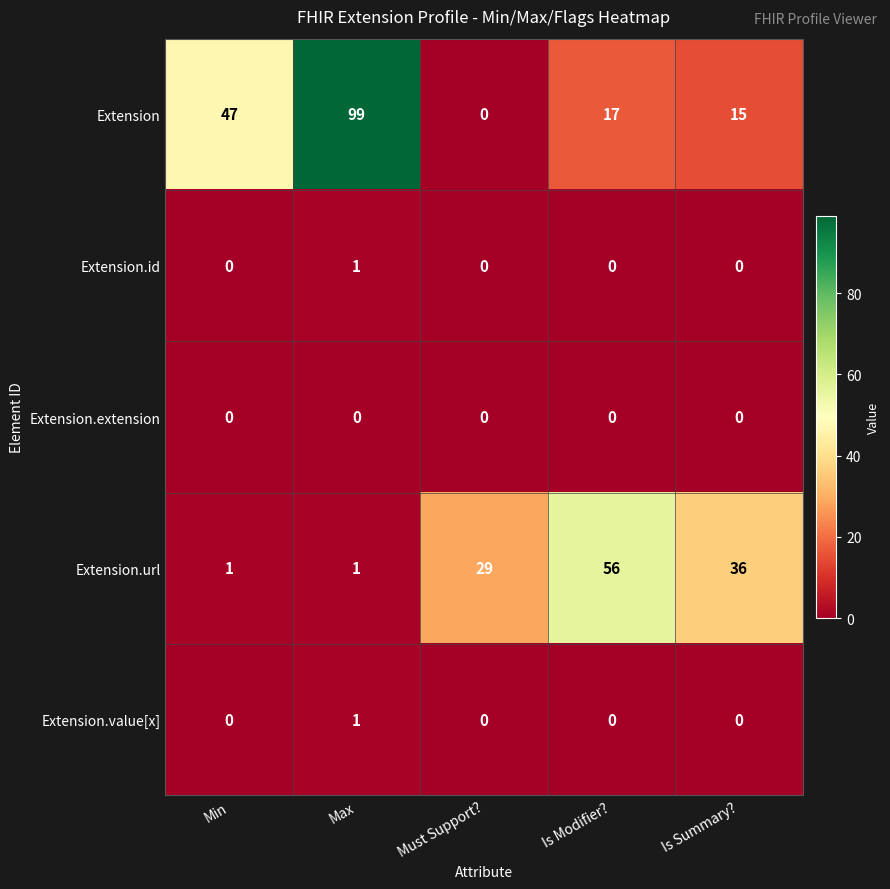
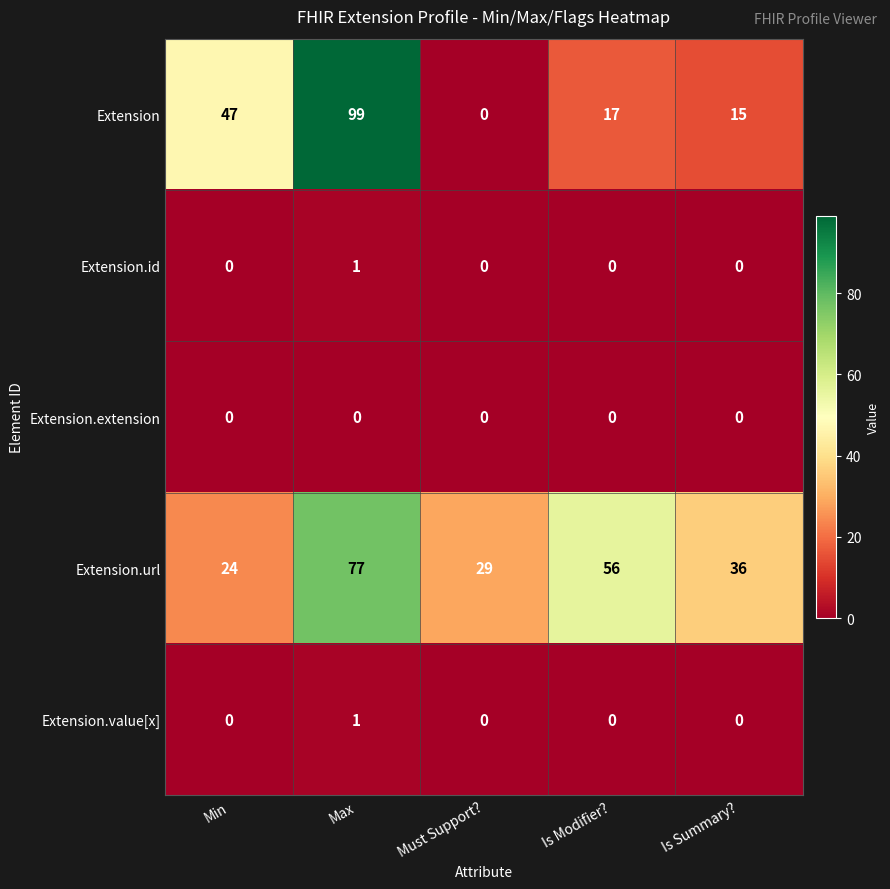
  {
    "Extension": {
      "Min": 47,
      "Max": 99,
      "Must Support?": 0,
      "Is Modifier?": 17,
      "Is Summary?": 15
    },
    "Extension.id": {
      "Min": 0,
      "Max": 1,
      "Must Support?": 0,
      "Is Modifier?": 0,
      "Is Summary?": 0
    },
    "Extension.extension": {
      "Min": 0,
      "Max": 0,
      "Must Support?": 0,
      "Is Modifier?": 0,
      "Is Summary?": 0
    },
    "Extension.url": {
-     "Min": 1,
-     "Max": 1,
+     "Min": 24,
+     "Max": 77,
      "Must Support?": 29,
      "Is Modifier?": 56,
      "Is Summary?": 36
    },
    "Extension.value[x]": {
      "Min": 0,
      "Max": 1,
      "Must Support?": 0,
      "Is Modifier?": 0,
      "Is Summary?": 0
    }
  }
